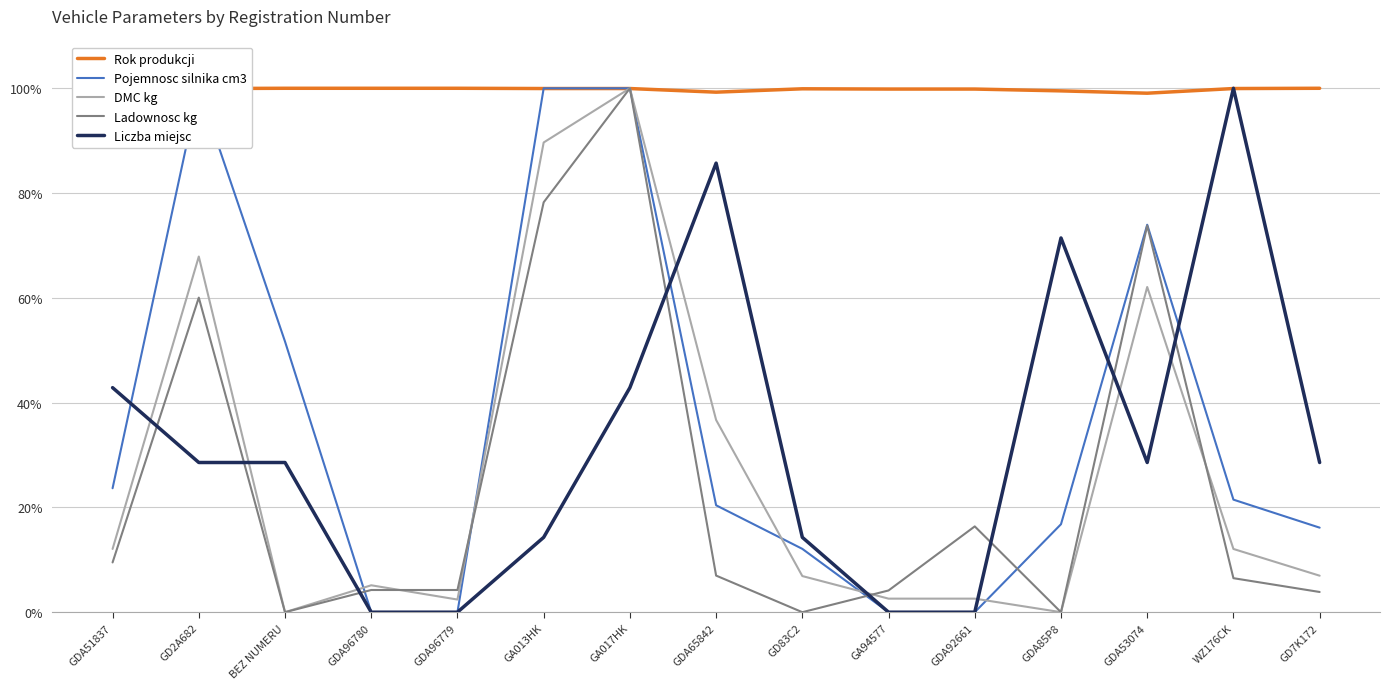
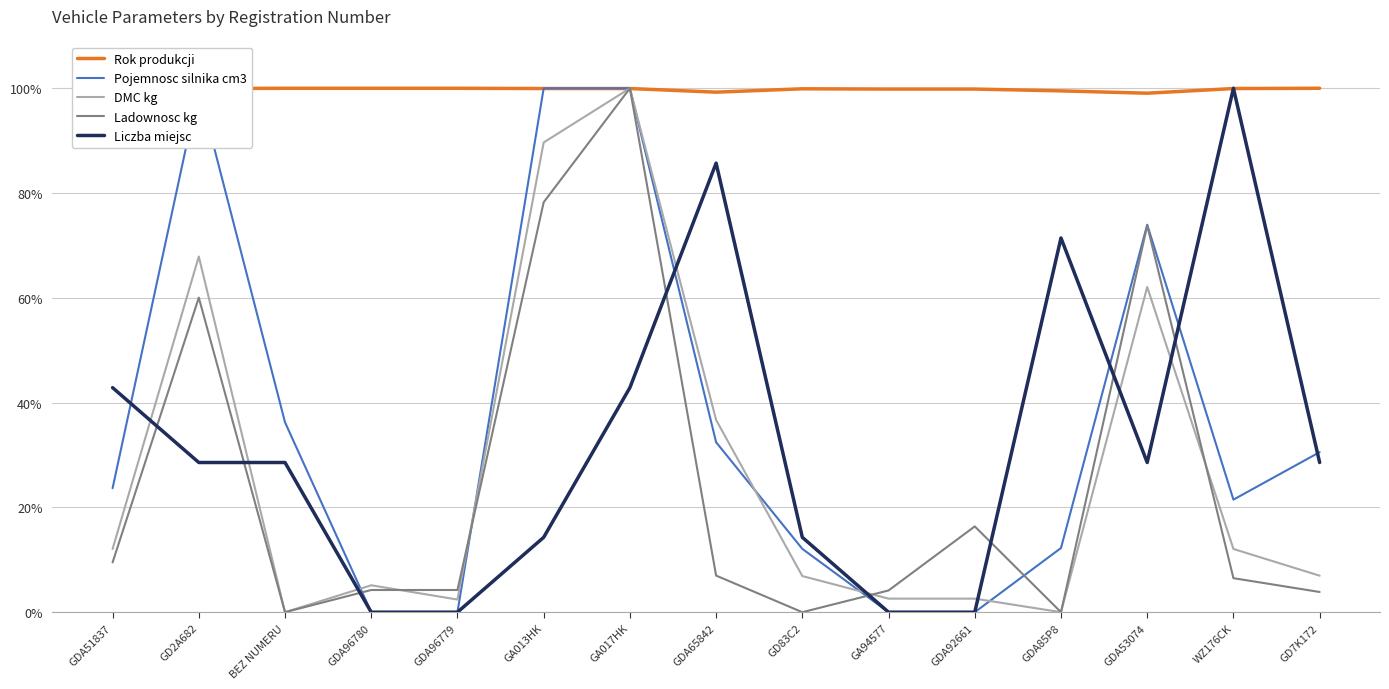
  {
    "Rok produkcji": {
      "BEZ NUMERU": "100%",
      "GDA96780": "100%",
      "GDA96779": "100%",
      "GDA65842": "99%",
      "GD83C2": "100%",
      "GA94577": "100%",
      "GDA92661": "100%",
      "GDA85P8": "100%",
      "GDA53074": "99%",
      "GD7K172": "100%"
    },
    "Pojemnosc silnika cm3": {
      "GDA51837": "24%",
-     "BEZ NUMERU": "52%",
-     "GDA65842": "20%",
+     "BEZ NUMERU": "36%",
+     "GDA65842": "32%",
      "GD83C2": "12%",
-     "GDA85P8": "17%",
+     "GDA85P8": "12%",
      "WZ176CK": "21%",
-     "GD7K172": "16%"
+     "GD7K172": "31%"
    },
    "DMC kg": {
      "GDA51837": "12%",
      "GD2A682": "68%",
      "GDA96780": "5%",
      "GDA96779": "2%",
      "GA013HK": "90%",
      "GDA65842": "37%",
      "GD83C2": "7%",
      "GA94577": "3%",
      "GDA92661": "3%",
      "GDA53074": "62%",
      "WZ176CK": "12%",
      "GD7K172": "7%"
    },
    "Ladownosc kg": {
      "GDA51837": "9%",
      "GD2A682": "60%",
      "GDA96780": "4%",
      "GDA96779": "4%",
      "GA013HK": "78%",
      "GDA65842": "7%",
      "GD83C2": "0%",
      "GA94577": "4%",
      "GDA92661": "16%",
      "WZ176CK": "6%",
      "GD7K172": "4%"
    },
    "Liczba miejsc": {
      "GDA51837": "43%",
      "GD2A682": "29%",
      "BEZ NUMERU": "29%",
      "GA013HK": "14%",
      "GA017HK": "43%",
      "GDA65842": "86%",
      "GD83C2": "14%",
      "GDA85P8": "71%",
      "GDA53074": "29%",
      "GD7K172": "29%"
    }
  }
